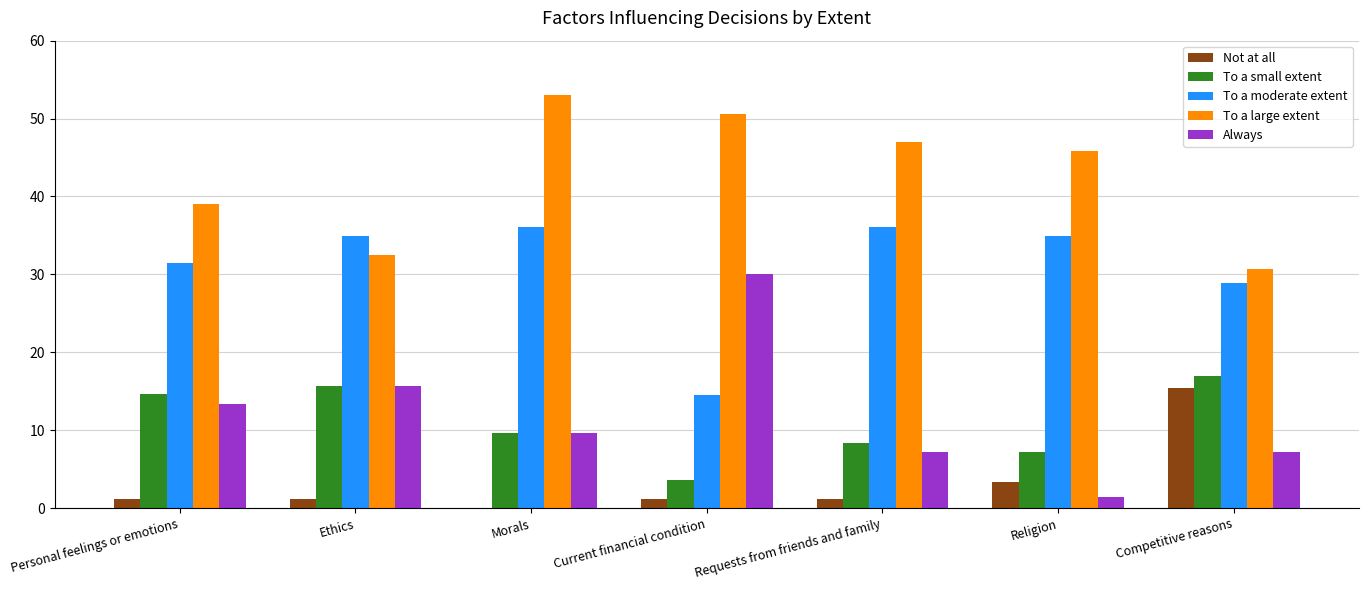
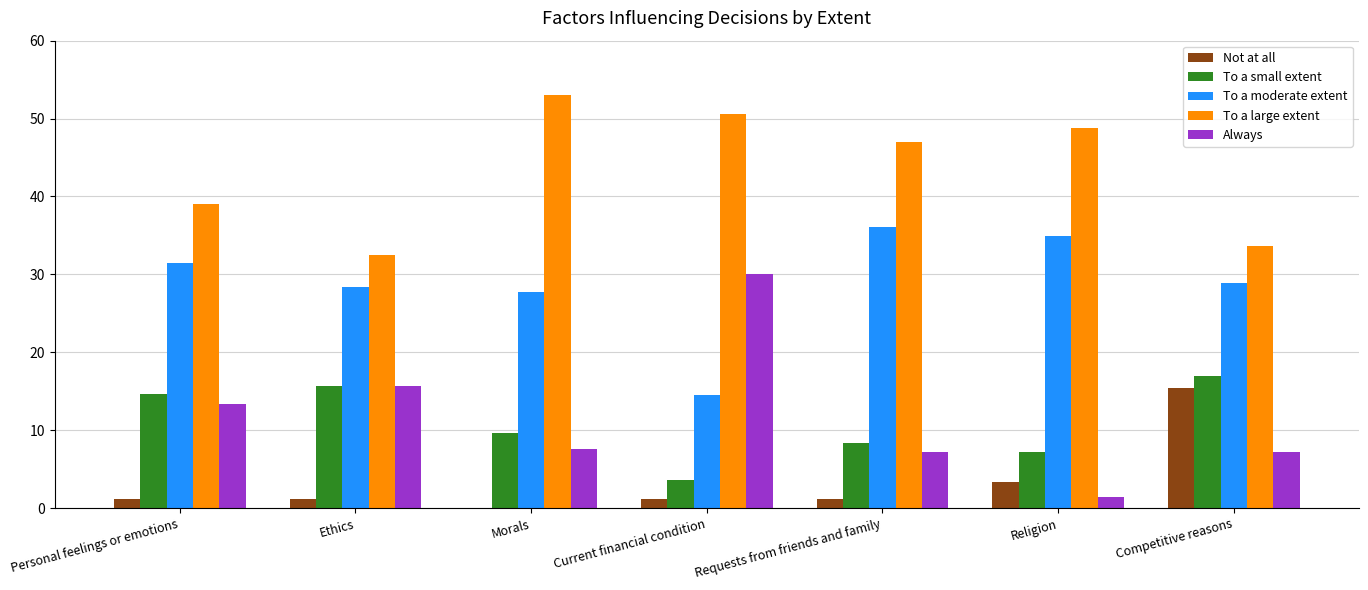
  {
    "Not at all": {
      "Personal feelings or emotions": 1,
      "Ethics": 1,
      "Morals": 0,
      "Current financial condition": 1,
      "Requests from friends and family": 1,
      "Religion": 3,
      "Competitive reasons": 15
    },
    "To a small extent": {
      "Personal feelings or emotions": 15,
      "Ethics": 16,
      "Morals": 10,
      "Current financial condition": 4,
      "Requests from friends and family": 8,
      "Religion": 7,
      "Competitive reasons": 17
    },
    "To a moderate extent": {
      "Personal feelings or emotions": 31,
-     "Ethics": 35,
-     "Morals": 36,
+     "Ethics": 28,
+     "Morals": 28,
      "Current financial condition": 15,
      "Requests from friends and family": 36,
      "Religion": 35,
      "Competitive reasons": 29
    },
    "To a large extent": {
      "Personal feelings or emotions": 39,
      "Ethics": 33,
      "Morals": 53,
      "Current financial condition": 51,
      "Requests from friends and family": 47,
-     "Religion": 46,
-     "Competitive reasons": 31
+     "Religion": 49,
+     "Competitive reasons": 34
    },
    "Always": {
      "Personal feelings or emotions": 13,
      "Ethics": 16,
-     "Morals": 10,
+     "Morals": 8,
      "Current financial condition": 30,
      "Requests from friends and family": 7,
      "Religion": 1,
      "Competitive reasons": 7
    }
  }
